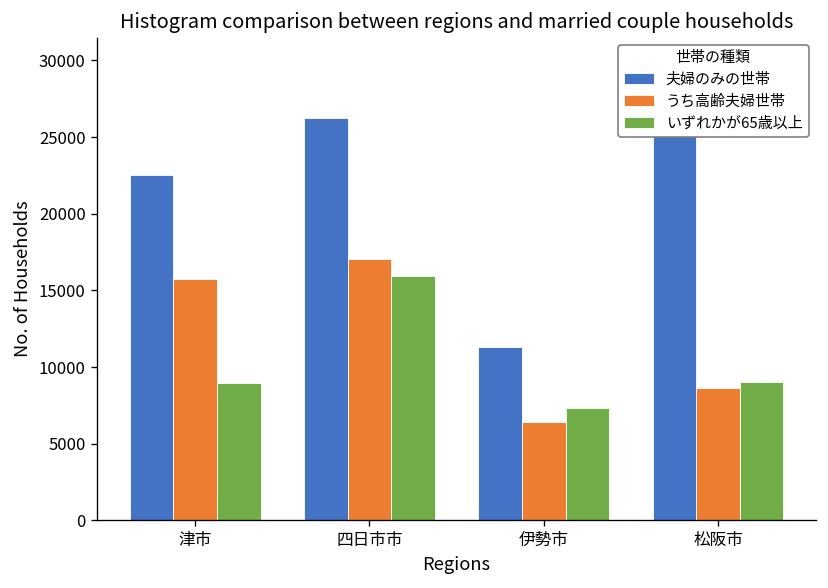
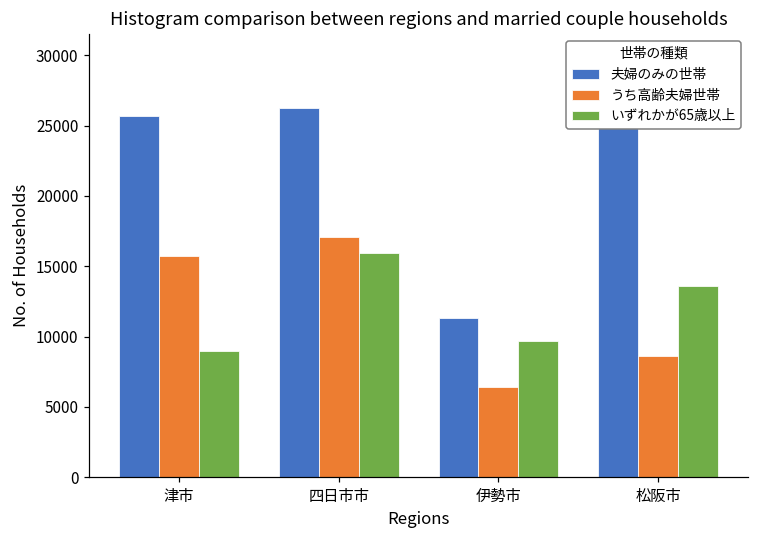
  {
    "夫婦のみの世帯": {
-     "津市": 22500,
+     "津市": 25700,
      "四日市市": 26200,
      "伊勢市": 11300
    },
    "うち高齢夫婦世帯": {
      "津市": 15700,
      "四日市市": 17100,
      "伊勢市": 6400,
      "松阪市": 8600
    },
    "いずれかが65歳以上": {
      "津市": 9000,
      "四日市市": 16000,
-     "伊勢市": 7400,
-     "松阪市": 9000
+     "伊勢市": 9700,
+     "松阪市": 13600
    }
  }
